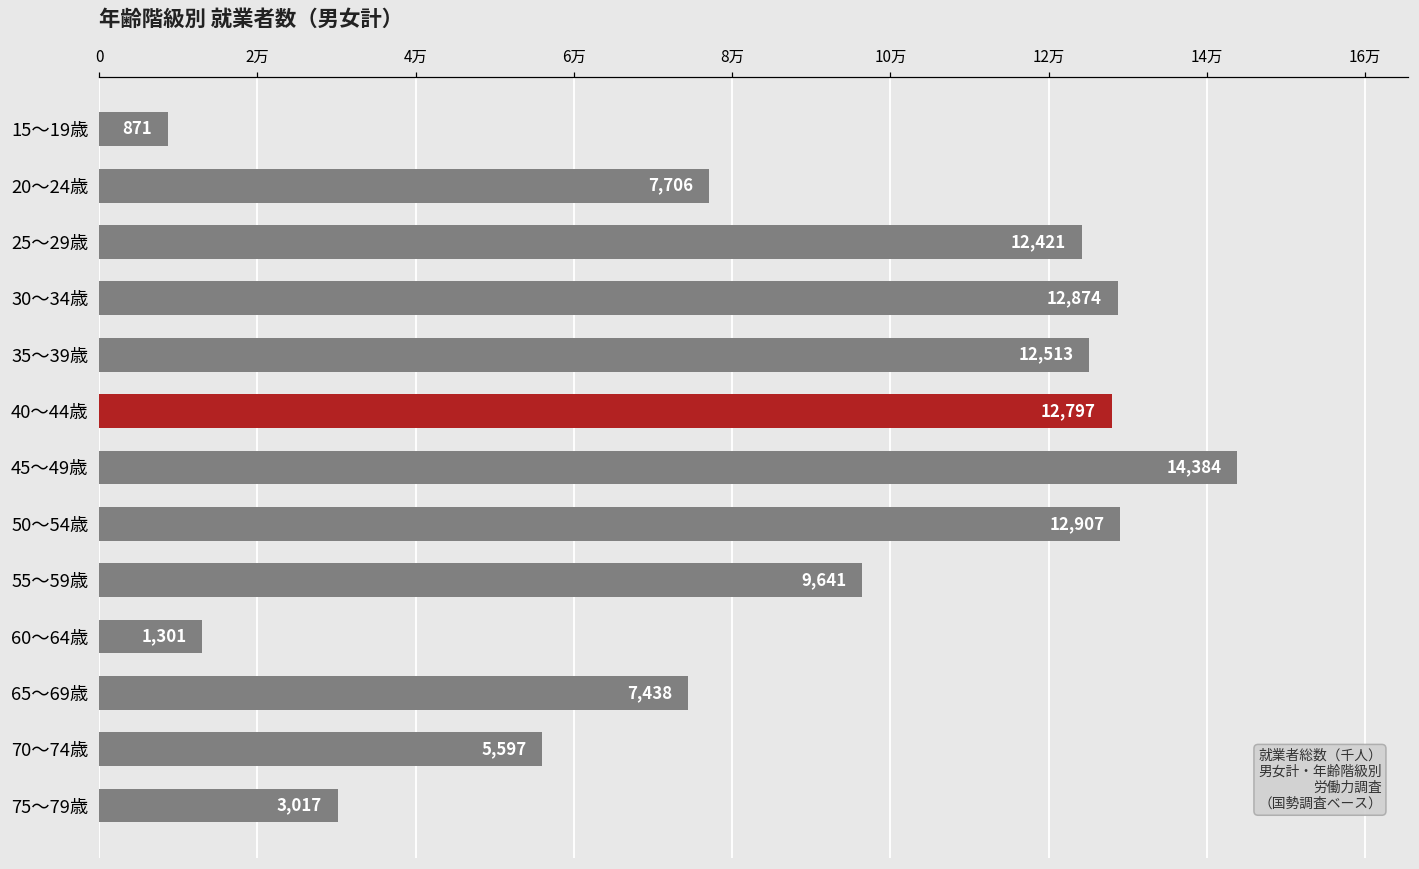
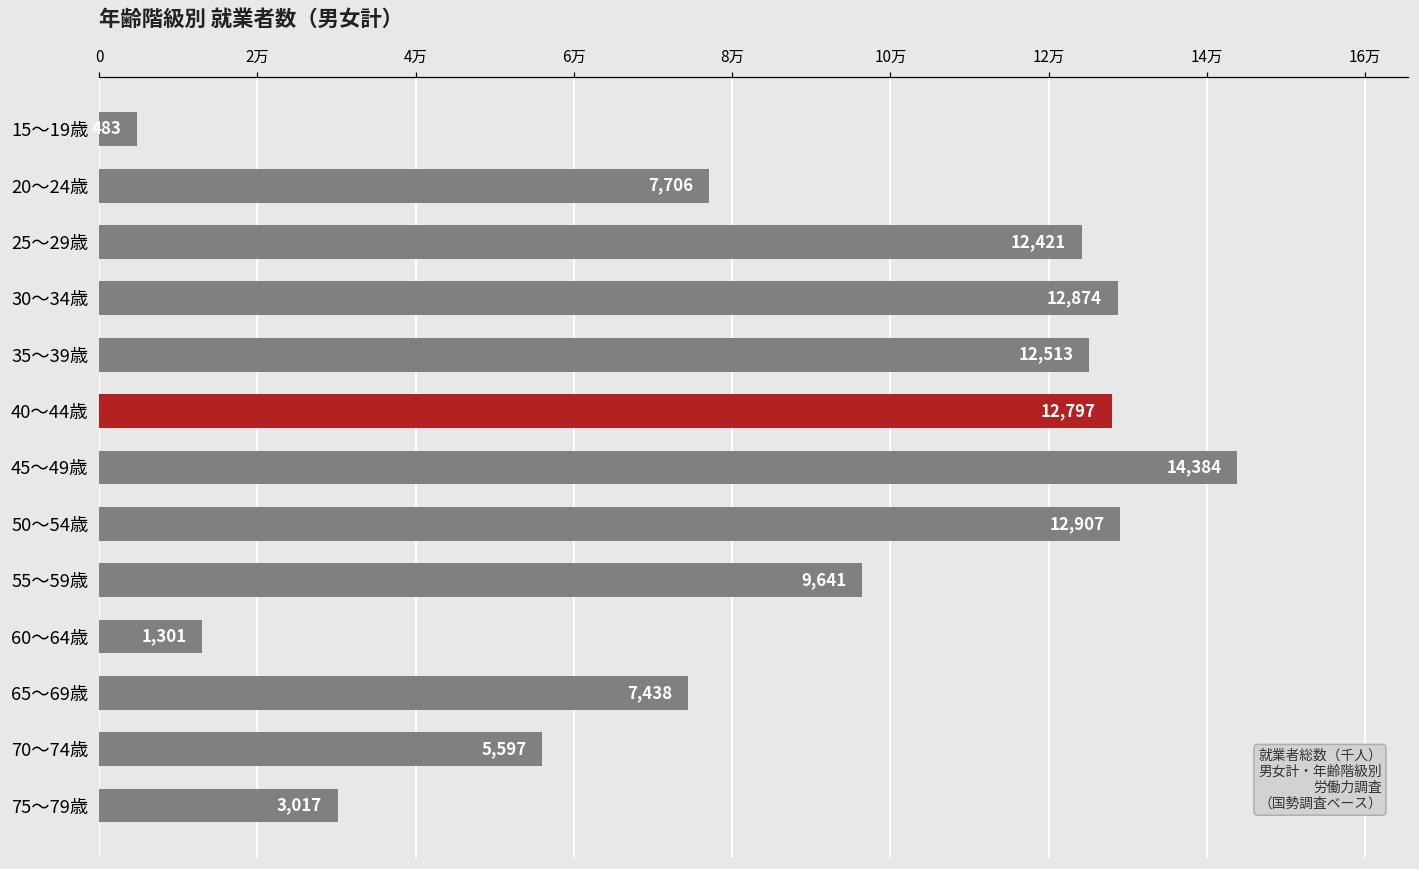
  {
-   "15～19歳": "871",
+   "15～19歳": "483",
    "20～24歳": "7,706",
    "25～29歳": "12,421",
    "30～34歳": "12,874",
    "35～39歳": "12,513",
    "40～44歳": "12,797",
    "45～49歳": "14,384",
    "50～54歳": "12,907",
    "55～59歳": "9,641",
    "60～64歳": "1,301",
    "65～69歳": "7,438",
    "70～74歳": "5,597",
    "75～79歳": "3,017"
  }
